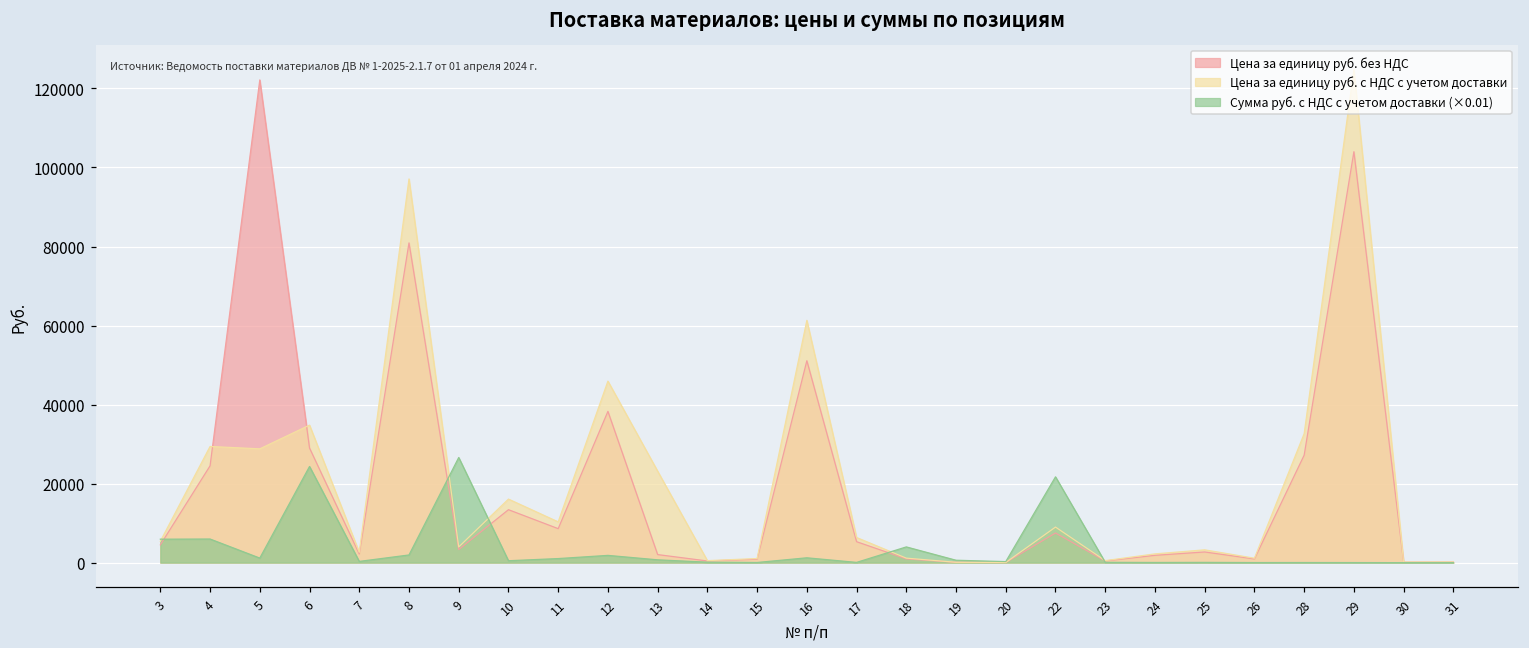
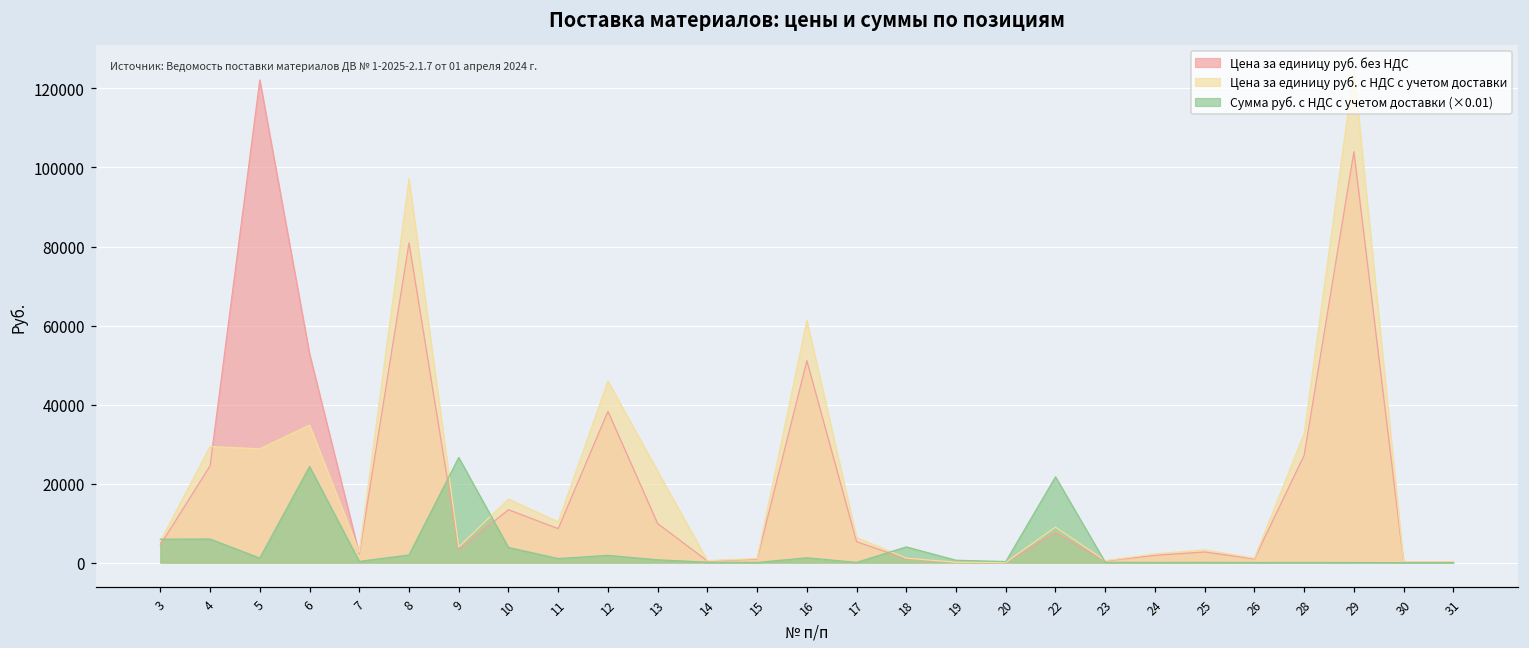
  {
    "Цена за единицу руб. без НДС": {
      "3": 5000,
      "4": 25000,
-     "6": 29000,
+     "6": 53000,
      "8": 81000,
      "10": 13000,
      "11": 9000,
      "12": 38000,
-     "13": 2000,
+     "13": 10000,
      "16": 51000,
      "17": 5000,
      "22": 8000,
      "28": 27000,
      "29": 104000
    },
    "Цена за единицу руб. с НДС с учетом доставки": {
      "4": 29000,
      "5": 29000,
      "6": 35000,
      "8": 97000,
      "10": 16000,
      "11": 10000,
      "12": 46000,
      "13": 23000,
      "16": 61000,
      "17": 6000,
      "22": 9000,
      "28": 33000
    },
    "Сумма руб. с НДС с учетом доставки (×0.01)": {
      "4": 6000,
      "5": 1000,
      "6": 24000,
      "7": 0,
      "8": 2000,
      "9": 27000,
-     "10": 0,
+     "10": 4000,
      "11": 1000,
      "12": 2000,
      "13": 1000,
      "15": 0,
      "16": 1000,
      "17": 0,
      "18": 4000,
      "22": 22000,
      "24": 0,
      "25": 0,
      "26": 0,
      "28": 0,
      "29": 0
    }
  }
